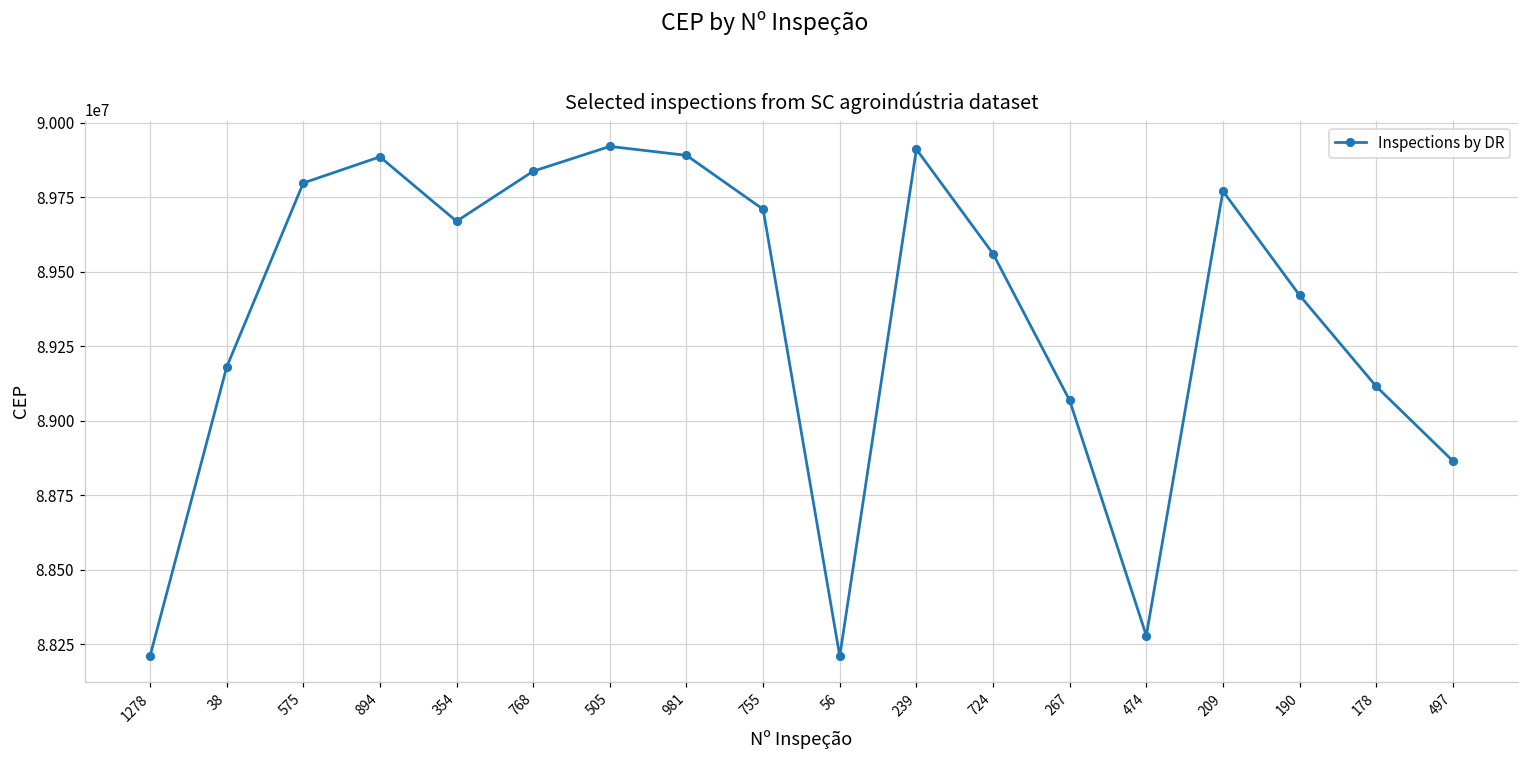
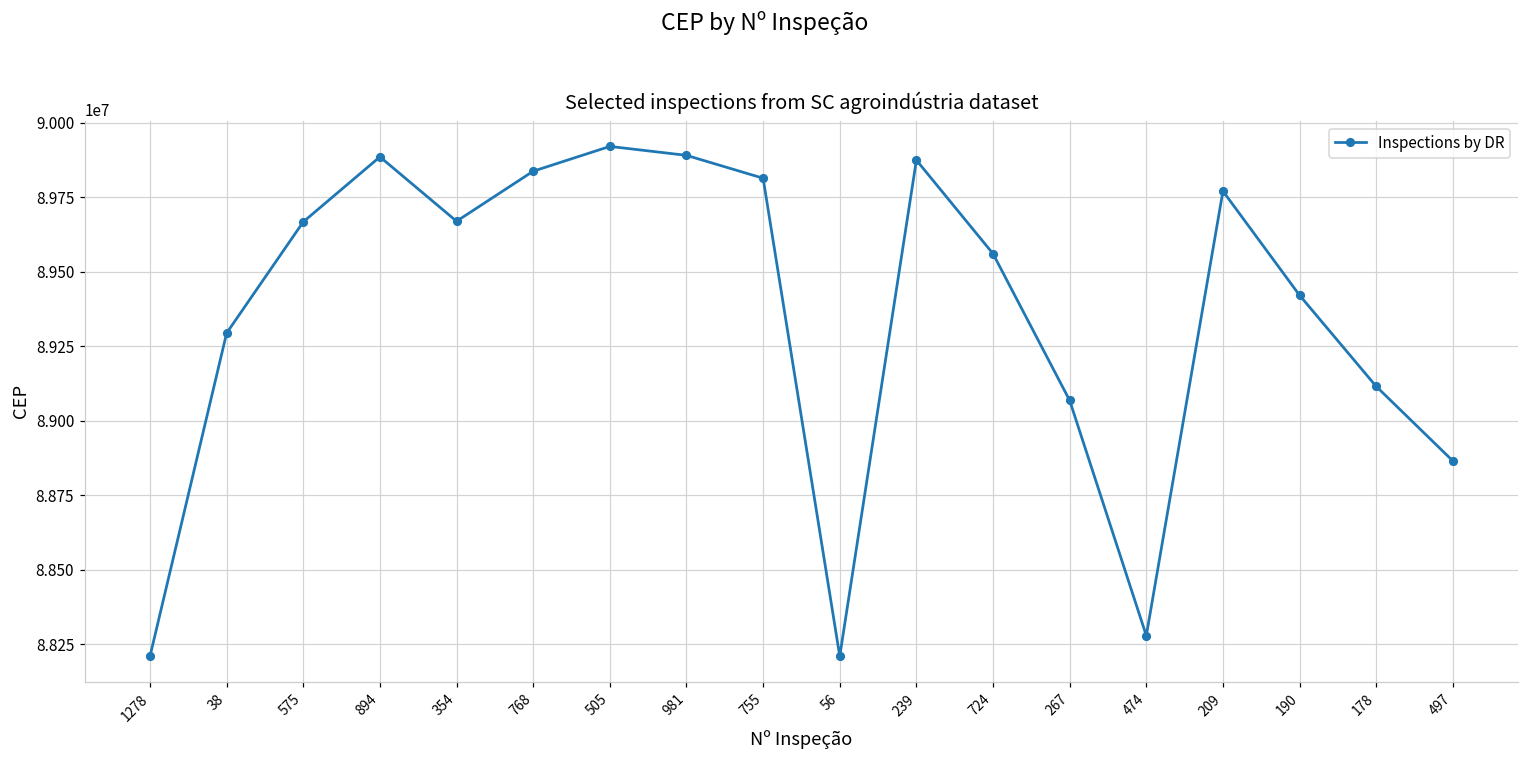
  {
    "1278": 88210000,
-   "38": 89180000,
-   "575": 89800000,
+   "38": 89290000,
+   "575": 89670000,
    "894": 89890000,
    "354": 89670000,
    "768": 89840000,
    "505": 89920000,
    "981": 89890000,
-   "755": 89710000,
+   "755": 89810000,
    "56": 88210000,
-   "239": 89910000,
+   "239": 89870000,
    "724": 89560000,
    "267": 89070000,
    "474": 88280000,
    "209": 89770000,
    "190": 89420000,
    "178": 89120000,
    "497": 88870000
  }
